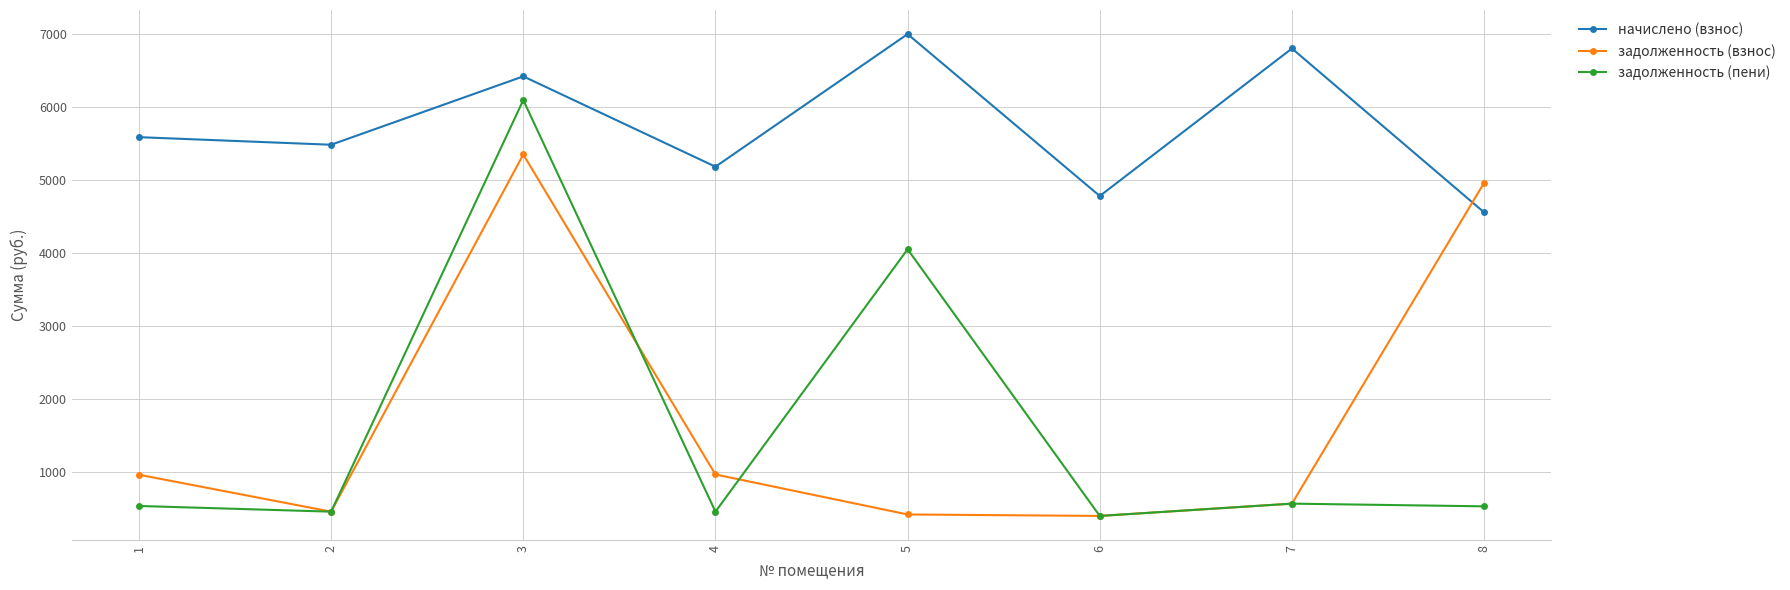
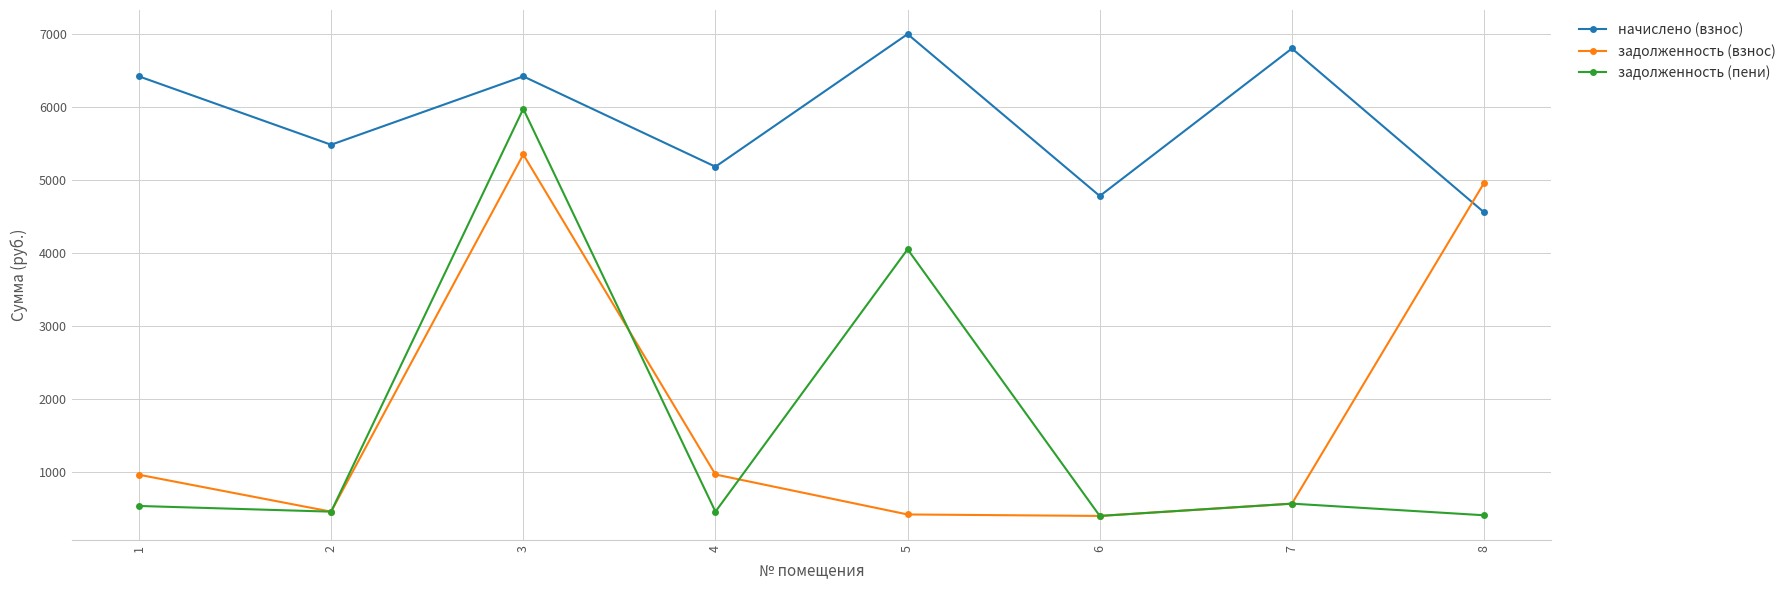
  {
    "начислено (взнос)": {
-     "1": 5600,
+     "1": 6400,
      "2": 5500,
      "3": 6400,
      "4": 5200,
      "5": 7000,
      "6": 4800,
      "7": 6800,
      "8": 4600
    },
    "задолженность (взнос)": {
      "1": 1000,
      "3": 5300,
      "4": 1000,
      "5": 400,
      "8": 5000
    },
    "задолженность (пени)": {
      "1": 500,
-     "3": 6100,
+     "3": 6000,
      "4": 500,
      "5": 4000,
-     "8": 500
+     "8": 400
    }
  }
